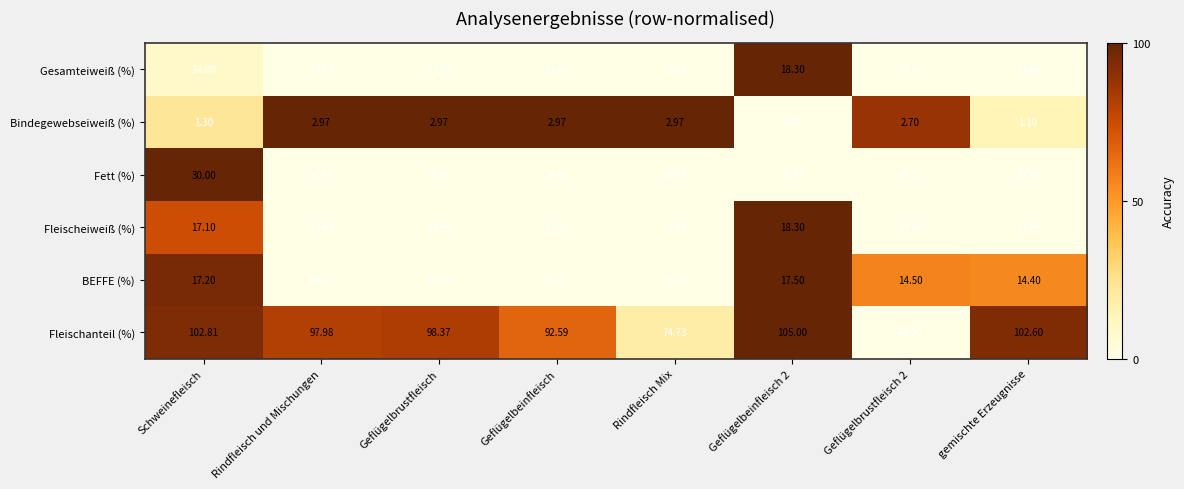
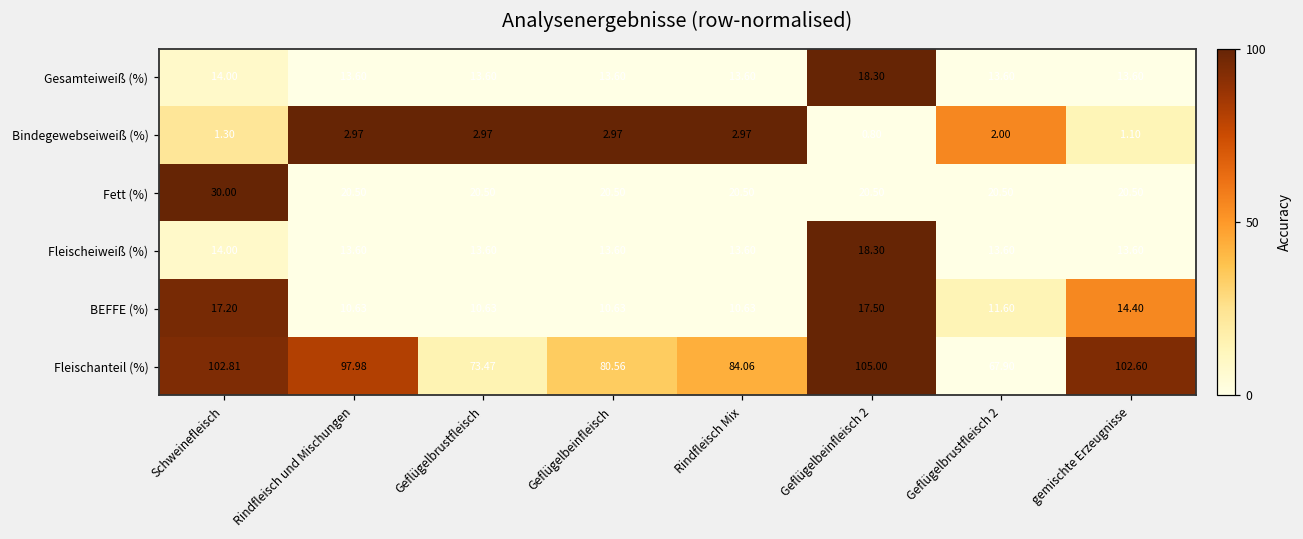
  {
    "Gesamteiweiß (%)": {
      "Schweinefleisch": 14.00,
      "Geflügelbeinfleisch 2": 18.30
    },
    "Bindegewebseiweiß (%)": {
      "Schweinefleisch": 1.30,
      "Rindfleisch und Mischungen": 2.97,
      "Geflügelbrustfleisch": 2.97,
      "Geflügelbeinfleisch": 2.97,
      "Rindfleisch Mix": 2.97,
-     "Geflügelbrustfleisch 2": 2.70,
+     "Geflügelbrustfleisch 2": 2.00,
      "gemischte Erzeugnisse": 1.10
    },
    "Fett (%)": {
      "Schweinefleisch": 30.00
    },
    "Fleischeiweiß (%)": {
-     "Schweinefleisch": 17.10,
+     "Schweinefleisch": 14.00,
      "Geflügelbeinfleisch 2": 18.30
    },
    "BEFFE (%)": {
      "Schweinefleisch": 17.20,
      "Geflügelbeinfleisch 2": 17.50,
-     "Geflügelbrustfleisch 2": 14.50,
+     "Geflügelbrustfleisch 2": 11.60,
      "gemischte Erzeugnisse": 14.40
    },
    "Fleischanteil (%)": {
      "Schweinefleisch": 102.81,
      "Rindfleisch und Mischungen": 97.98,
-     "Geflügelbrustfleisch": 98.37,
-     "Geflügelbeinfleisch": 92.59,
-     "Rindfleisch Mix": 74.73,
+     "Geflügelbrustfleisch": 73.47,
+     "Geflügelbeinfleisch": 80.56,
+     "Rindfleisch Mix": 84.06,
      "Geflügelbeinfleisch 2": 105.00,
      "gemischte Erzeugnisse": 102.60
    }
  }
